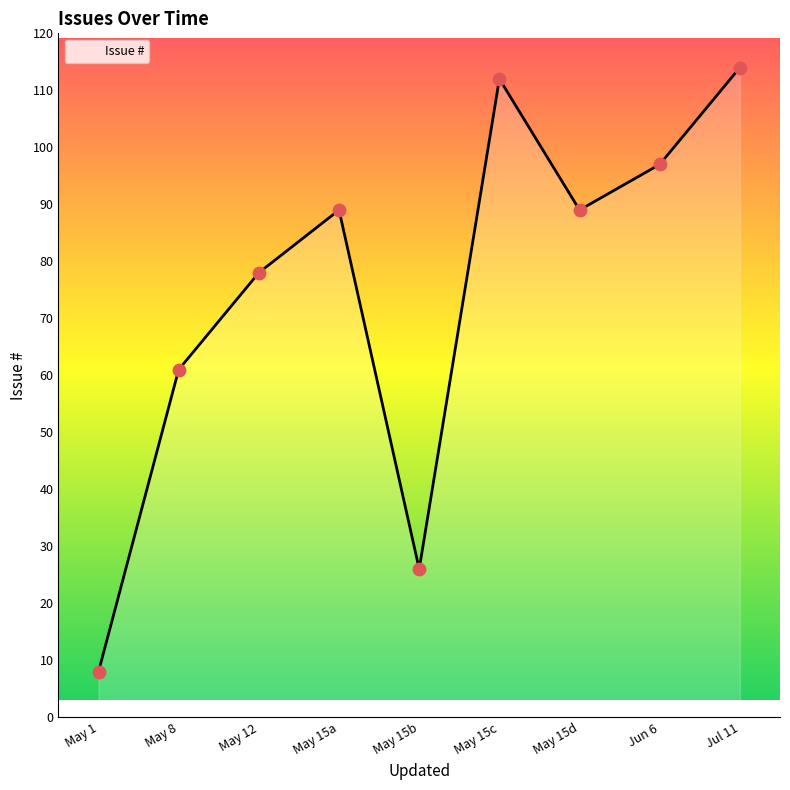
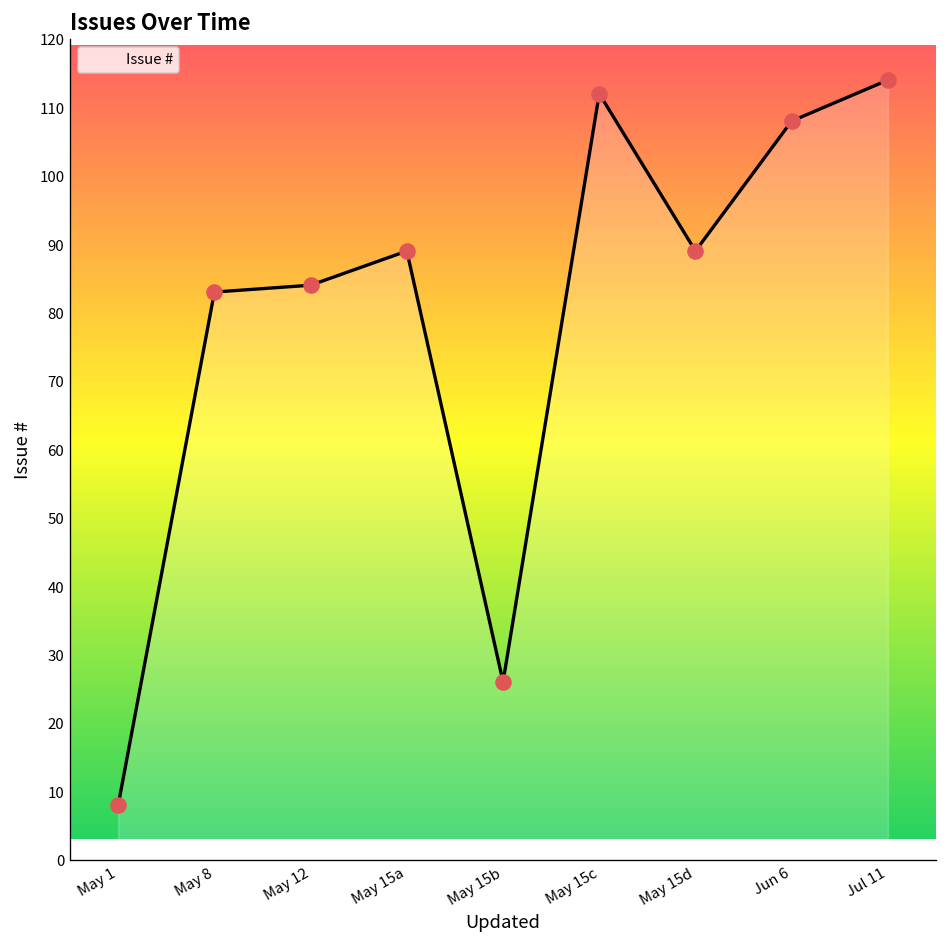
  {
    "May 1": 8,
-   "May 8": 61,
-   "May 12": 78,
+   "May 8": 83,
+   "May 12": 84,
    "May 15a": 89,
    "May 15b": 26,
    "May 15c": 112,
    "May 15d": 89,
-   "Jun 6": 97,
+   "Jun 6": 108,
    "Jul 11": 114
  }
